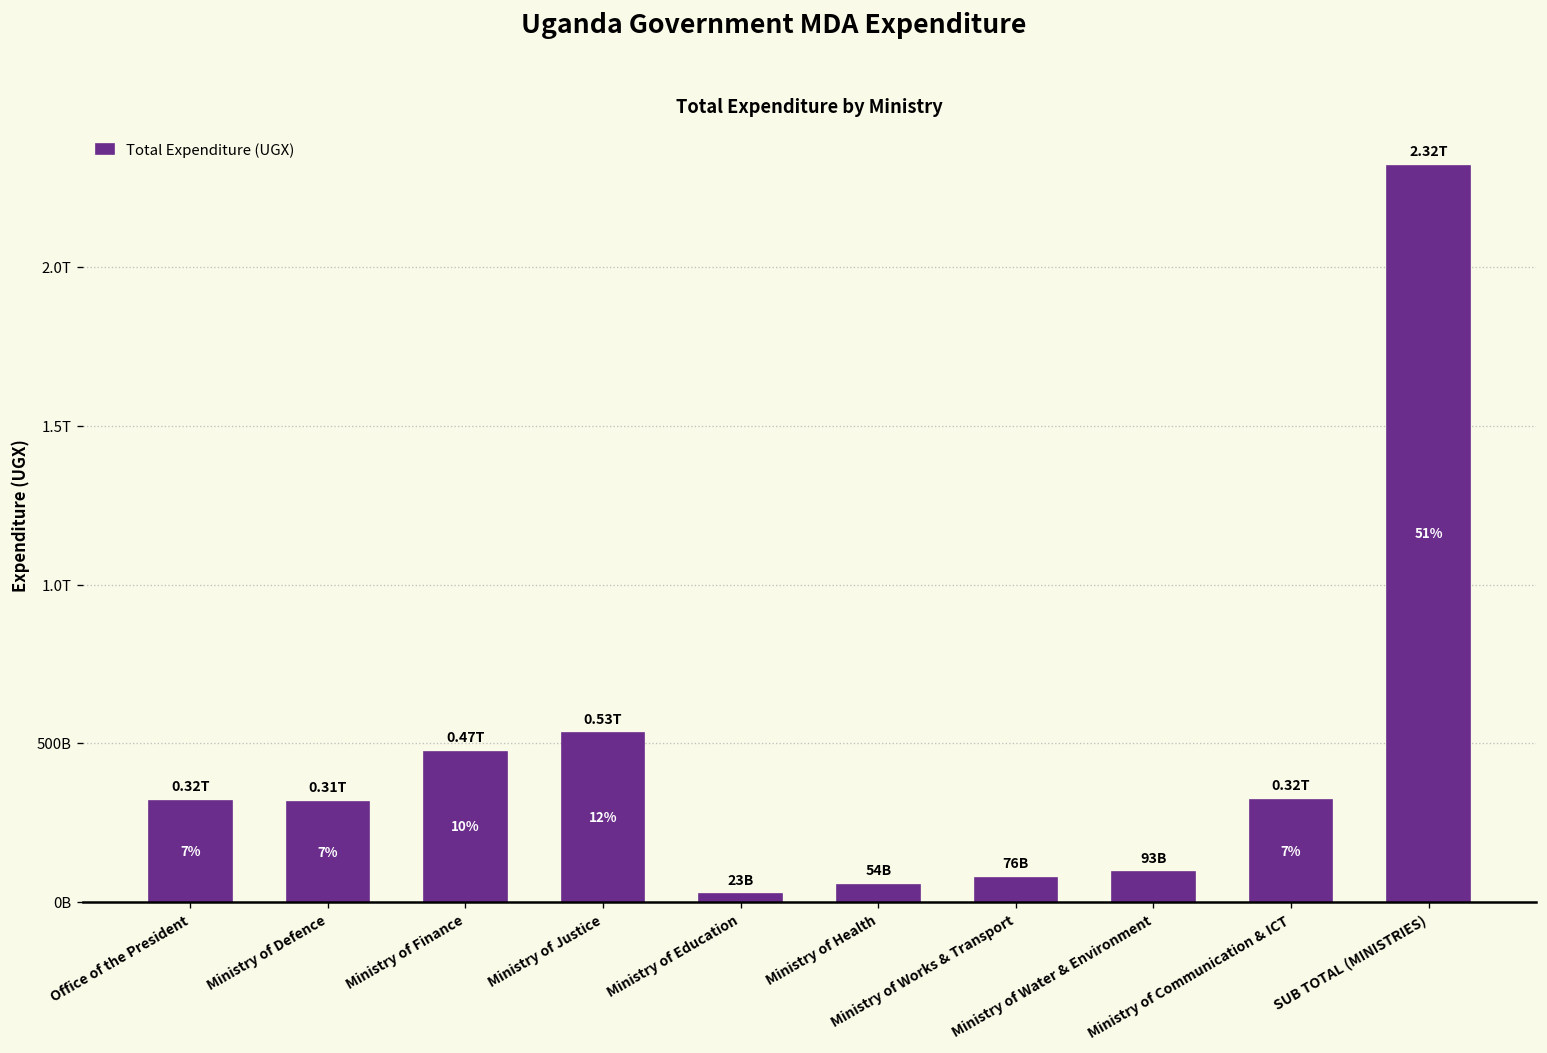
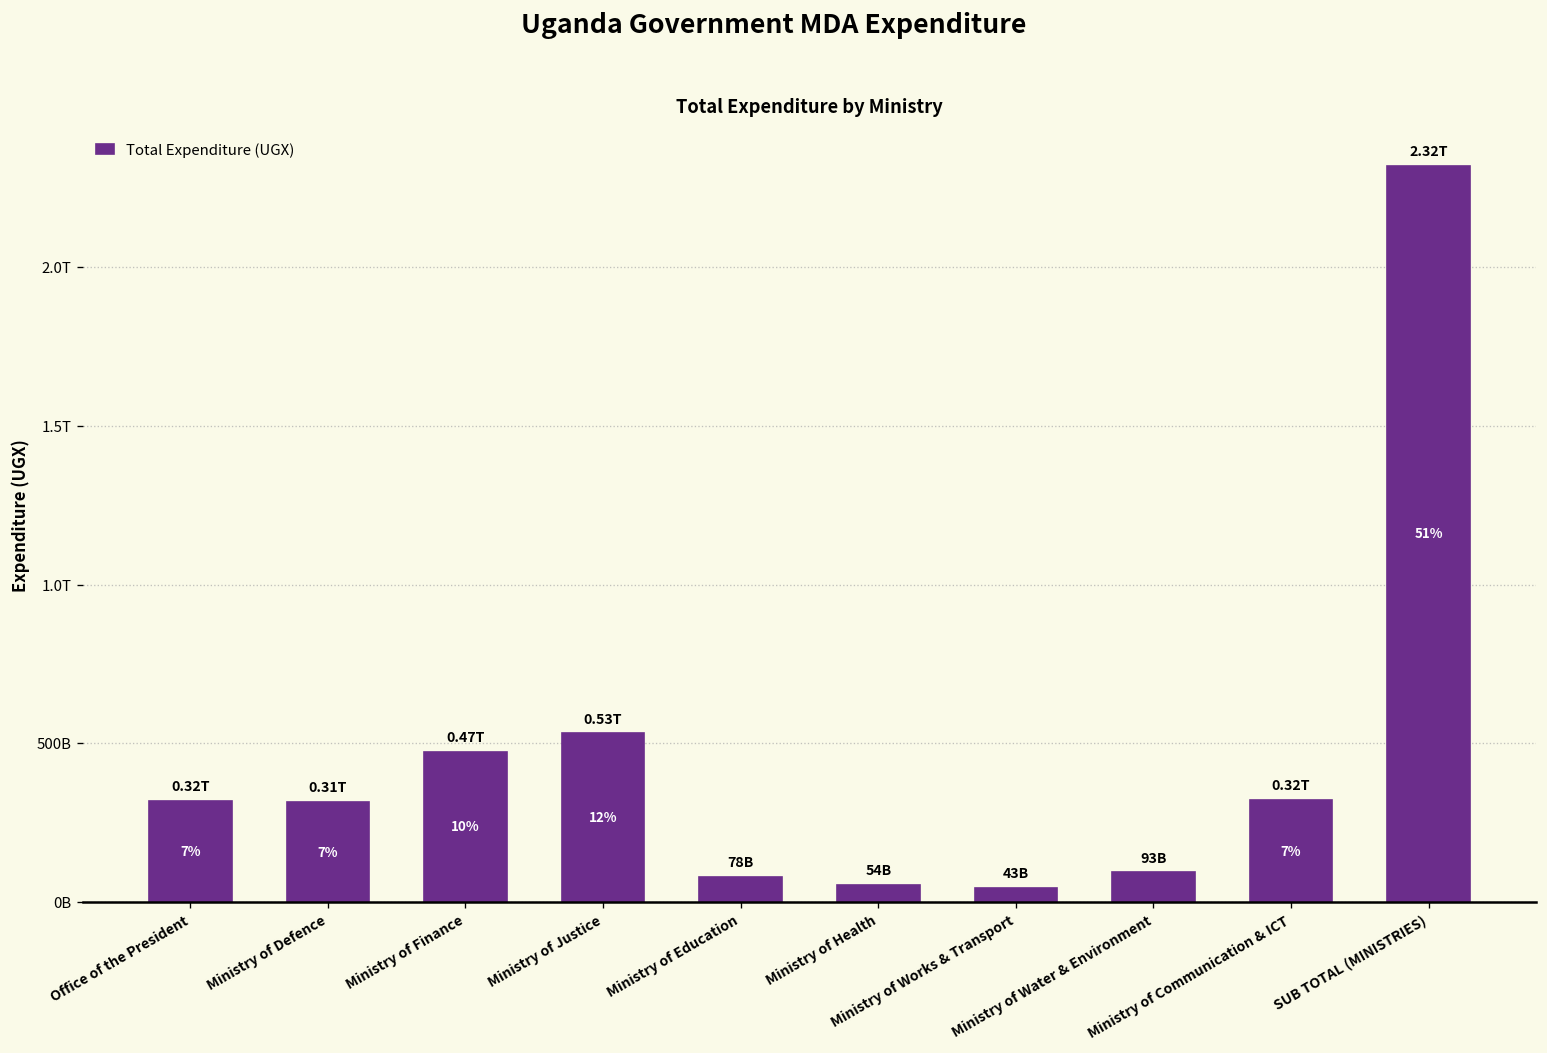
  {
-   "Ministry of Education": "23B",
+   "Ministry of Education": "78B",
    "Ministry of Health": "54B",
-   "Ministry of Works & Transport": "76B",
+   "Ministry of Works & Transport": "43B",
    "Ministry of Water & Environment": "93B"
  }
